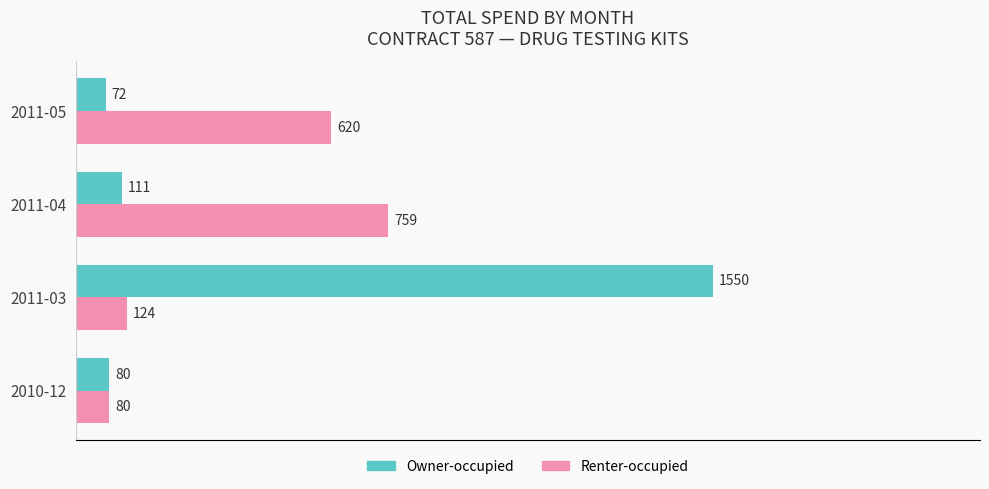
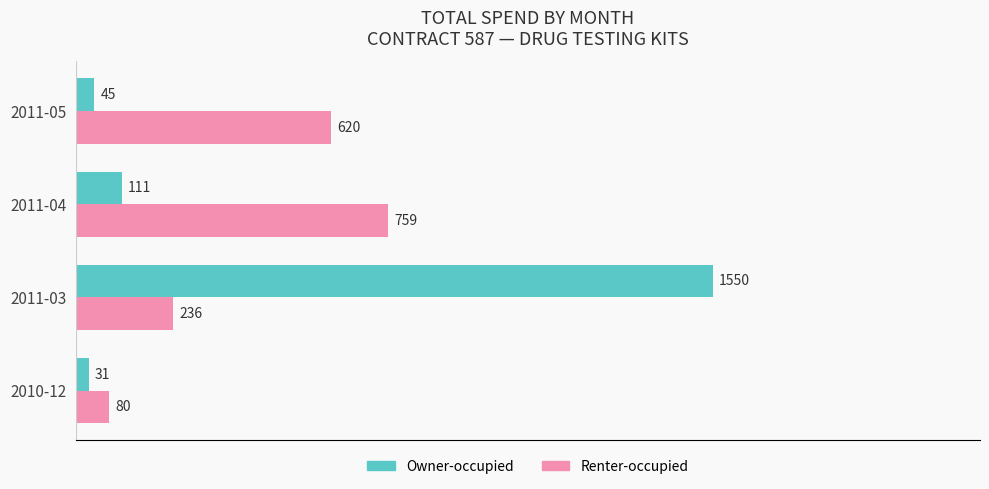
  {
    "Owner-occupied": {
-     "2011-05": 72,
+     "2011-05": 45,
      "2011-04": 111,
      "2011-03": 1550,
-     "2010-12": 80
+     "2010-12": 31
    },
    "Renter-occupied": {
      "2011-05": 620,
      "2011-04": 759,
-     "2011-03": 124,
+     "2011-03": 236,
      "2010-12": 80
    }
  }
